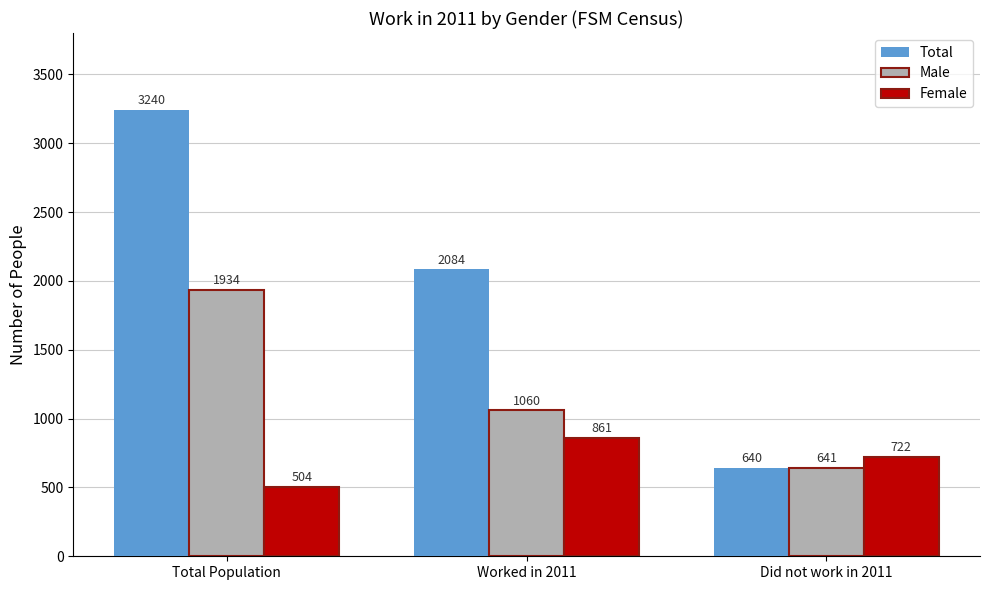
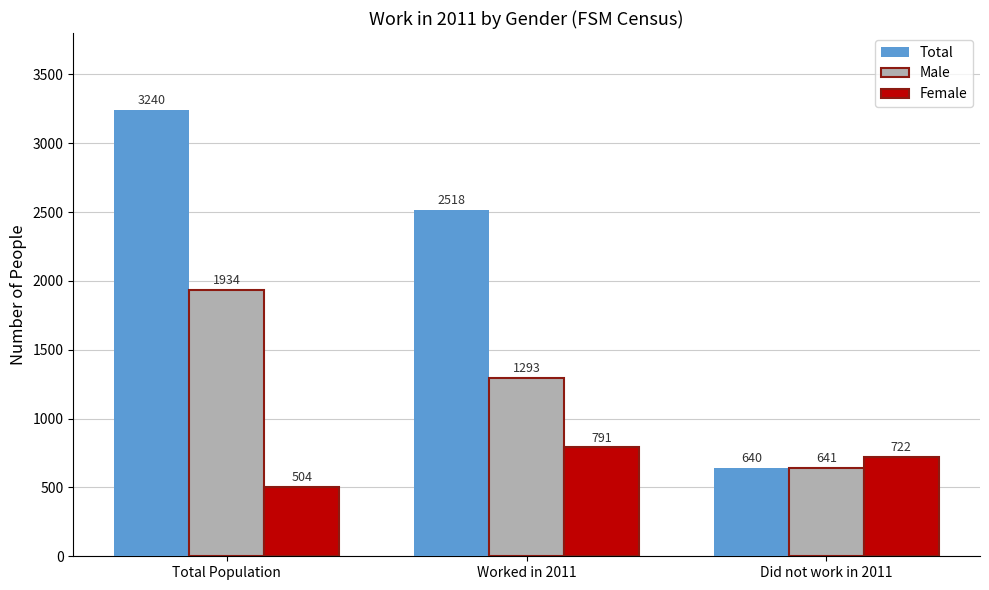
  {
    "Total": {
      "Total Population": 3240,
-     "Worked in 2011": 2084,
+     "Worked in 2011": 2518,
      "Did not work in 2011": 640
    },
    "Male": {
      "Total Population": 1934,
-     "Worked in 2011": 1060,
+     "Worked in 2011": 1293,
      "Did not work in 2011": 641
    },
    "Female": {
      "Total Population": 504,
-     "Worked in 2011": 861,
+     "Worked in 2011": 791,
      "Did not work in 2011": 722
    }
  }
